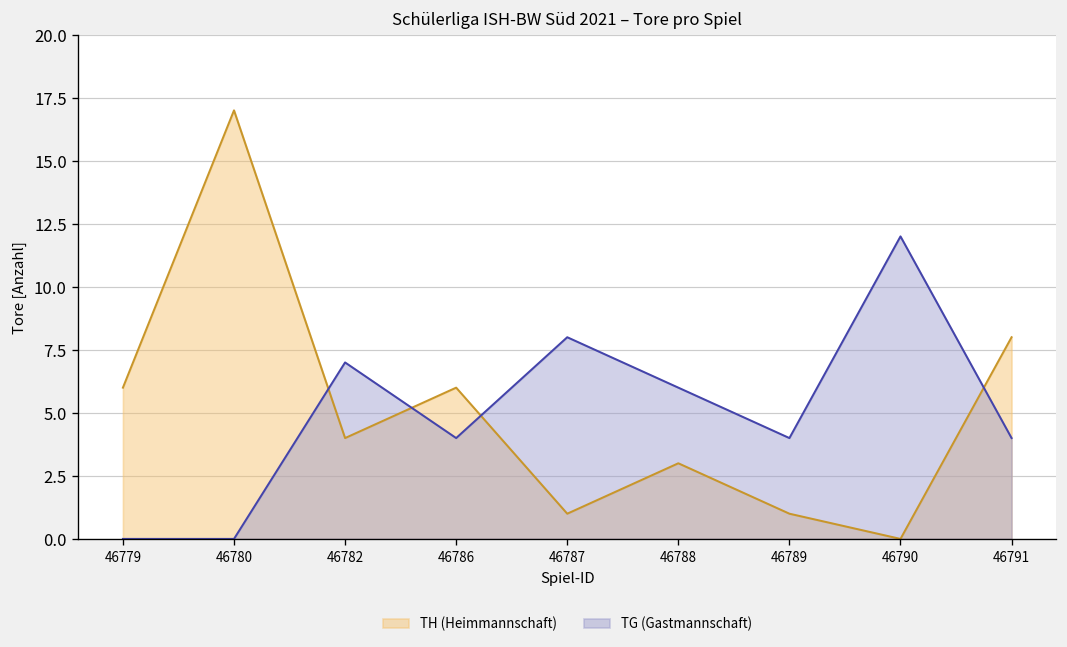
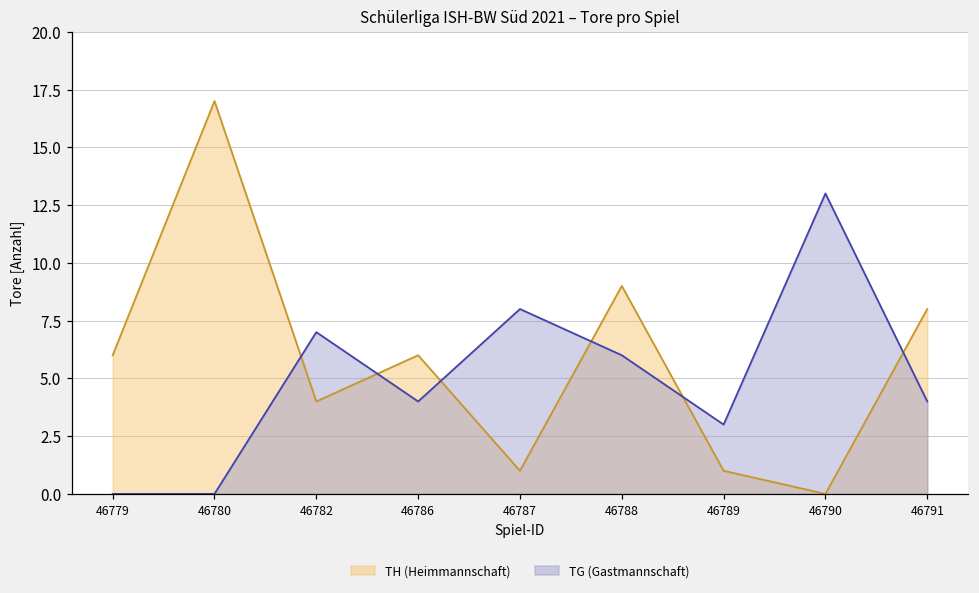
  {
    "TH (Heimmannschaft)": {
      "46779": 6,
      "46780": 17,
      "46782": 4,
      "46786": 6,
      "46787": 1,
-     "46788": 3,
+     "46788": 9,
      "46789": 1,
      "46790": 0,
      "46791": 8
    },
    "TG (Gastmannschaft)": {
      "46779": 0,
      "46780": 0,
      "46782": 7,
      "46786": 4,
      "46787": 8,
      "46788": 6,
-     "46789": 4,
-     "46790": 12,
+     "46789": 3,
+     "46790": 13,
      "46791": 4
    }
  }
